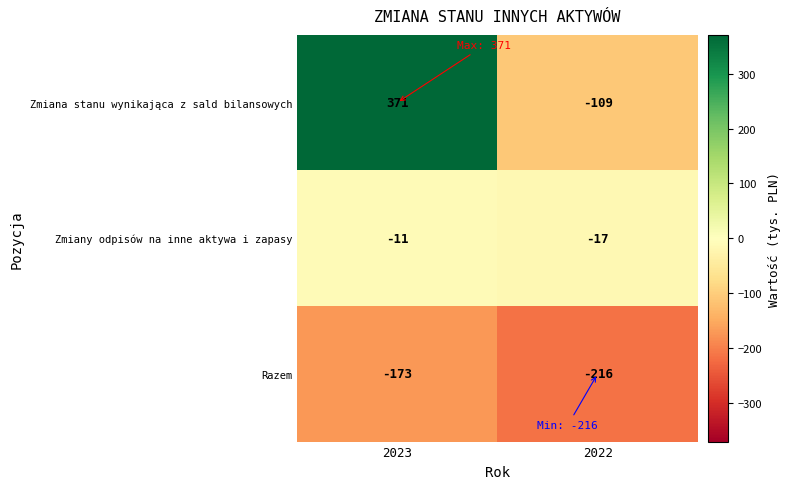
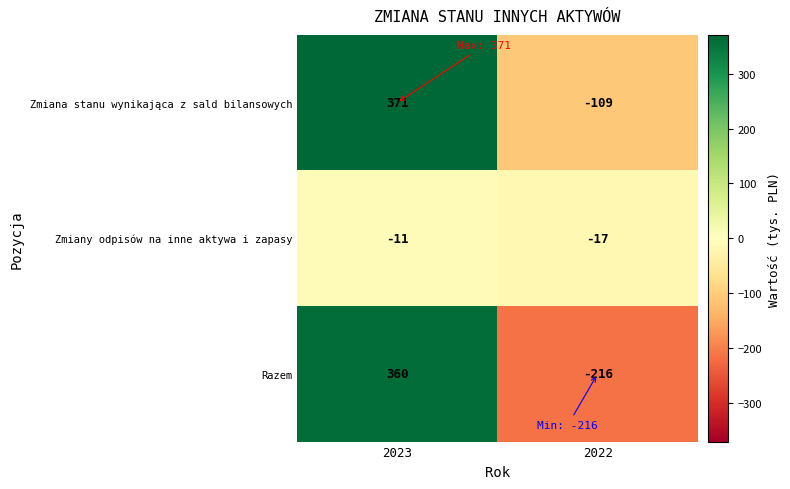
  {
    "Zmiana stanu wynikająca z sald bilansowych": {
      "2022": -109
    },
    "Zmiany odpisów na inne aktywa i zapasy": {
      "2023": -11,
      "2022": -17
    },
    "Razem": {
-     "2023": -173
+     "2023": 360
    }
  }
